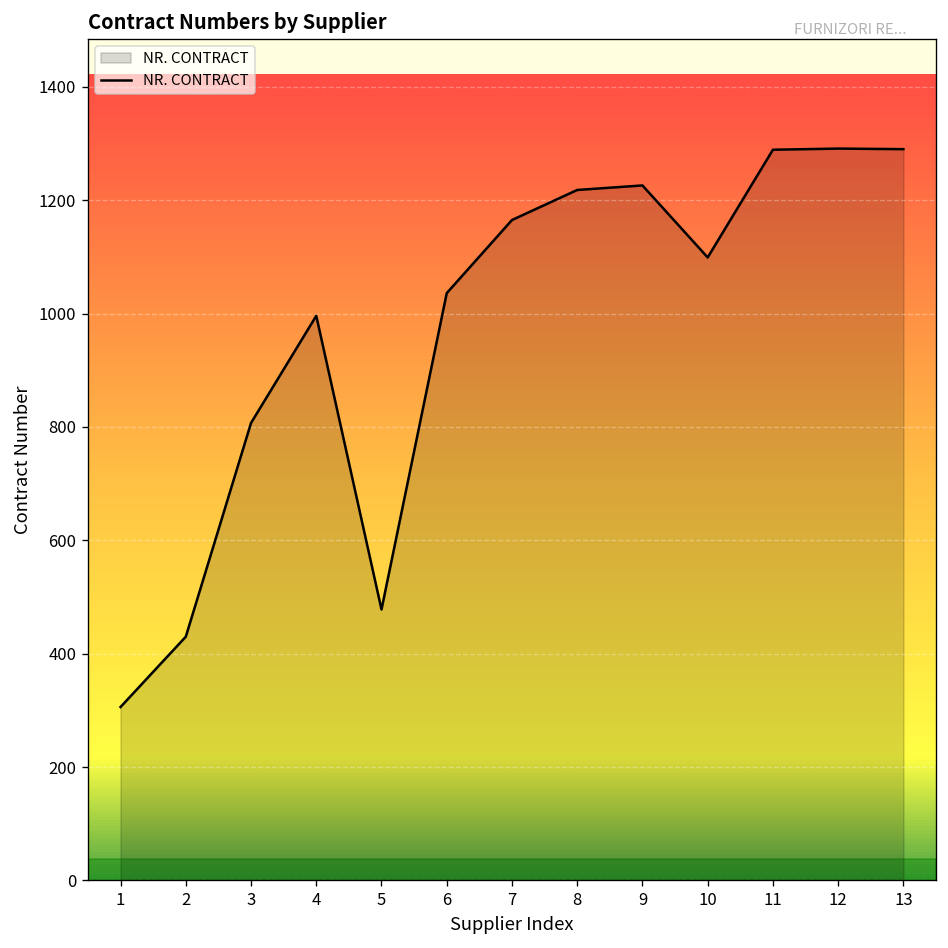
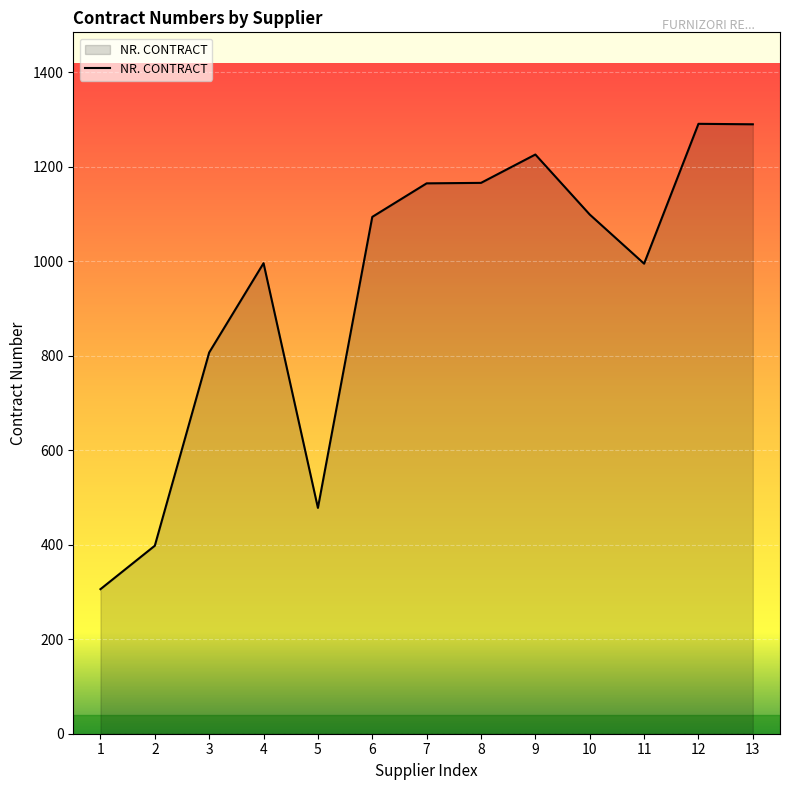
  {
    "1": 310,
-   "2": 430,
+   "2": 400,
    "3": 810,
    "4": 1000,
    "5": 480,
-   "6": 1040,
+   "6": 1090,
    "7": 1170,
-   "8": 1220,
+   "8": 1170,
    "9": 1230,
    "10": 1100,
-   "11": 1290,
+   "11": 1000,
    "12": 1290,
    "13": 1290
  }
